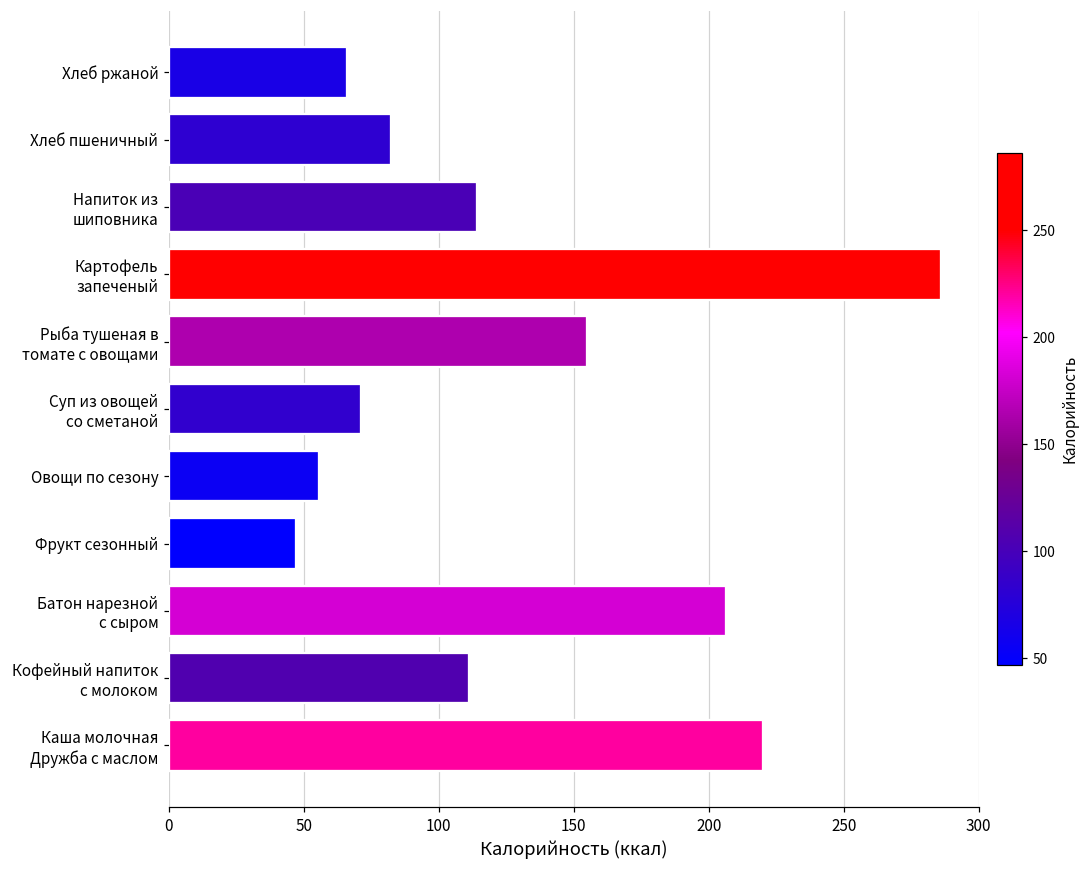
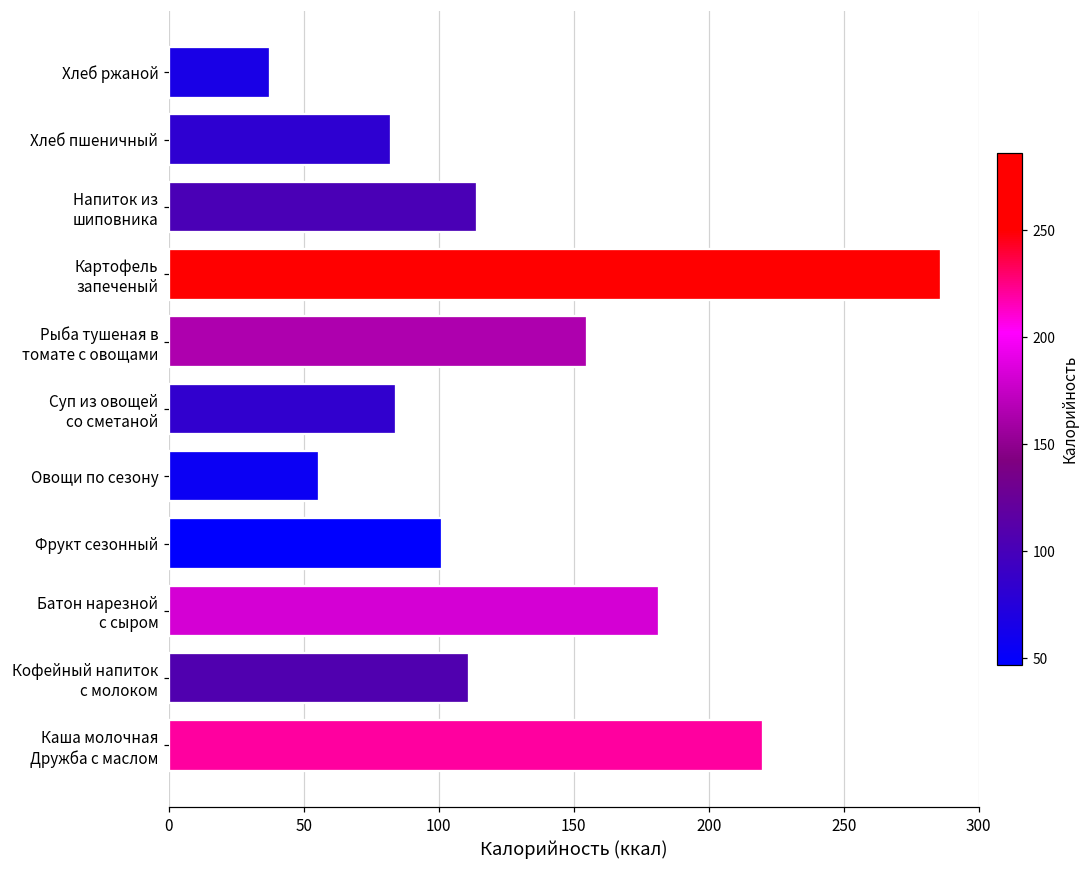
  {
-   "Хлеб ржаной": 66,
+   "Хлеб ржаной": 37,
    "Хлеб пшеничный": 82,
    "Напиток из шиповника": 114,
    "Картофель запеченый": 286,
    "Рыба тушеная в томате с овощами": 155,
-   "Суп из овощей со сметаной": 71,
+   "Суп из овощей со сметаной": 84,
    "Овощи по сезону": 56,
-   "Фрукт сезонный": 47,
-   "Батон нарезной с сыром": 206,
+   "Фрукт сезонный": 101,
+   "Батон нарезной с сыром": 182,
    "Кофейный напиток с молоком": 111,
    "Каша молочная Дружба с маслом": 220
  }
